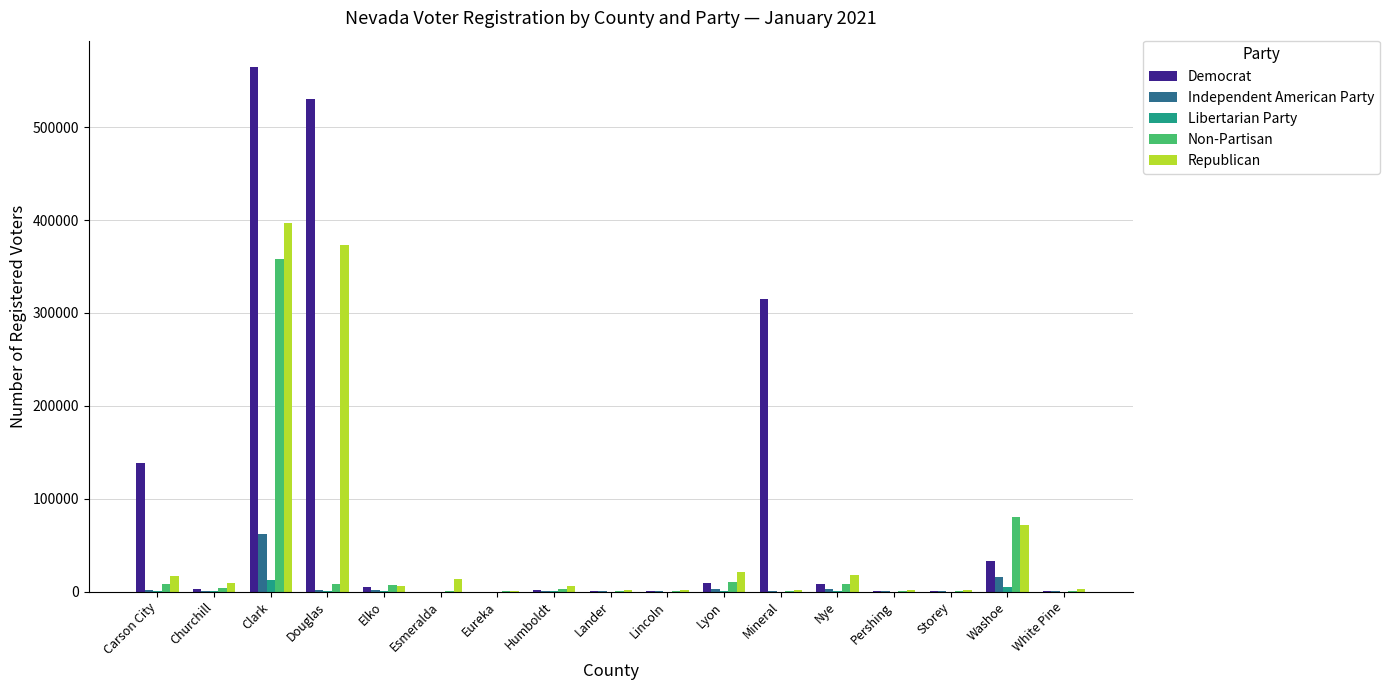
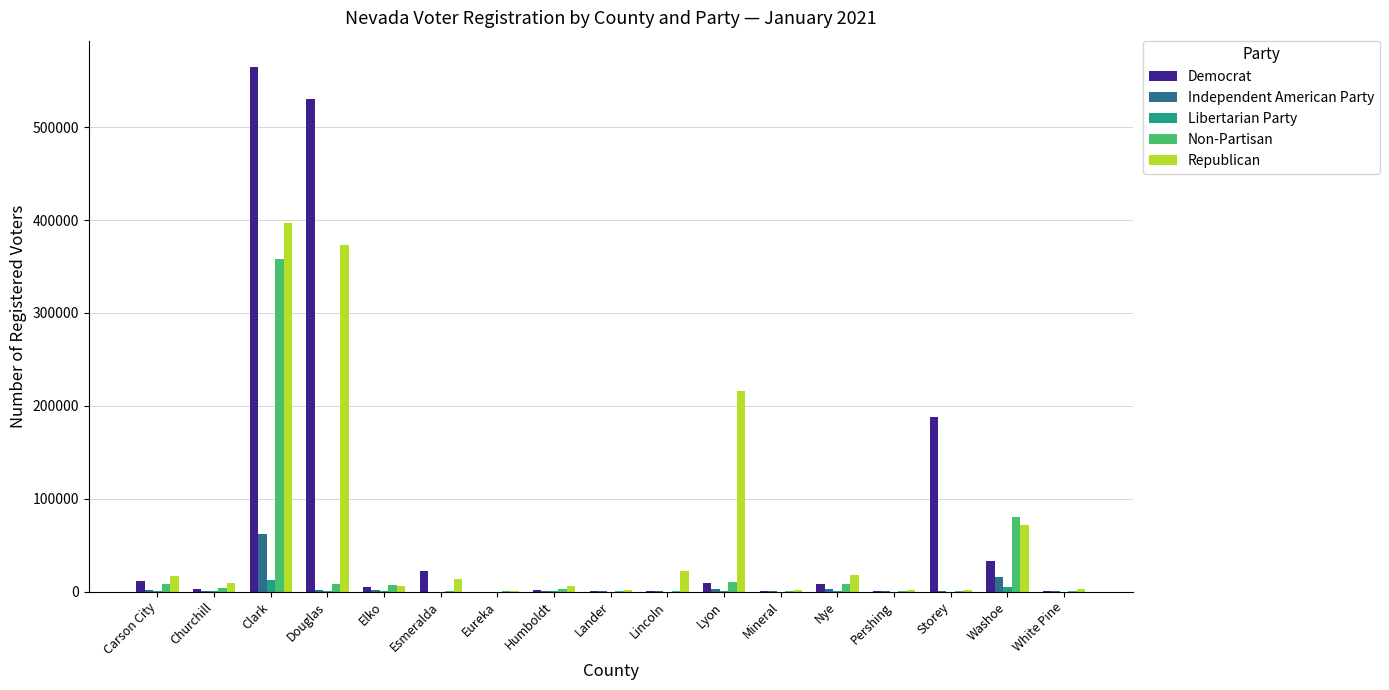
  {
    "Democrat": {
-     "Carson City": 140000,
+     "Carson City": 10000,
      "Churchill": 0,
      "Clark": 560000,
      "Douglas": 530000,
      "Elko": 0,
-     "Esmeralda": 0,
+     "Esmeralda": 20000,
      "Lyon": 10000,
-     "Mineral": 320000,
+     "Mineral": 0,
      "Nye": 10000,
-     "Storey": 0,
+     "Storey": 190000,
      "Washoe": 30000
    },
    "Republican": {
      "Carson City": 20000,
      "Churchill": 10000,
      "Clark": 400000,
      "Douglas": 370000,
      "Elko": 10000,
      "Esmeralda": 10000,
      "Humboldt": 10000,
-     "Lincoln": 0,
-     "Lyon": 20000,
+     "Lincoln": 20000,
+     "Lyon": 220000,
      "Nye": 20000,
      "Washoe": 70000,
      "White Pine": 0
    }
  }
